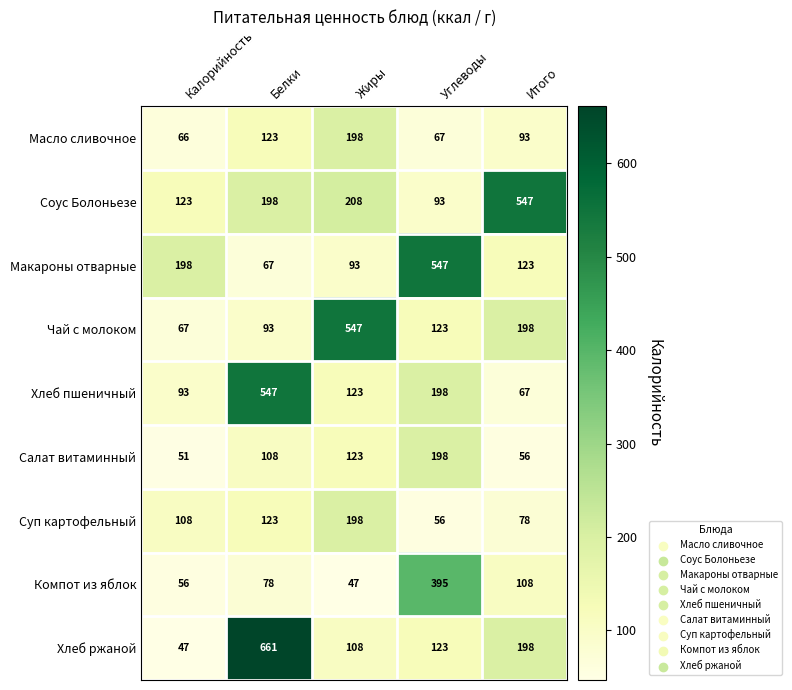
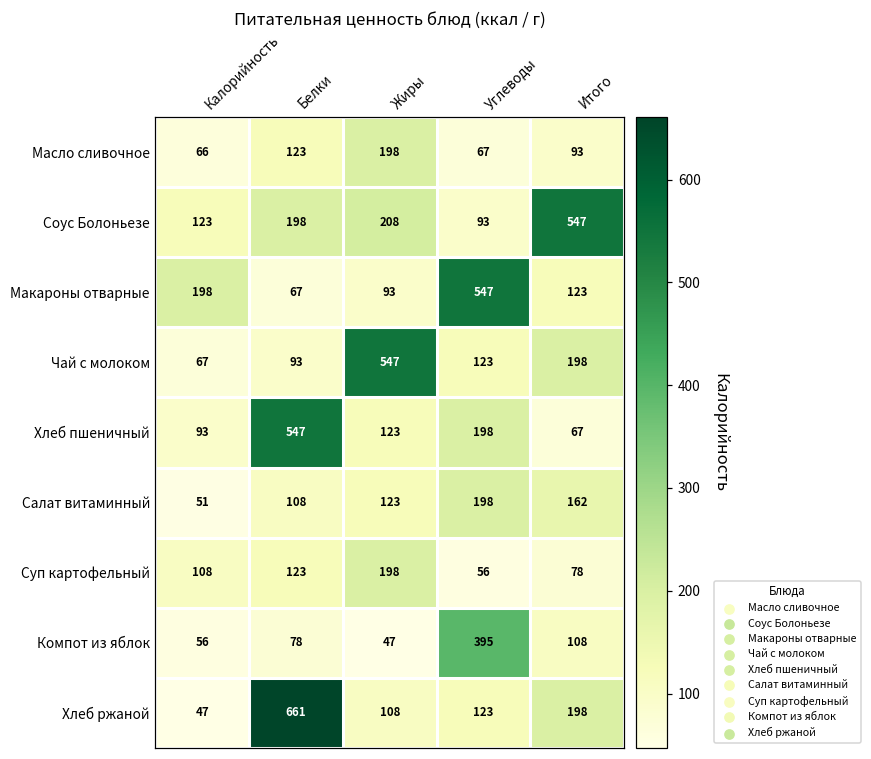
  {
    "Масло сливочное": {
      "Калорийность": 66,
      "Белки": 123,
      "Жиры": 198,
      "Углеводы": 67,
      "Итого": 93
    },
    "Соус Болоньезе": {
      "Калорийность": 123,
      "Белки": 198,
      "Жиры": 208,
      "Углеводы": 93,
      "Итого": 547
    },
    "Макароны отварные": {
      "Калорийность": 198,
      "Белки": 67,
      "Жиры": 93,
      "Углеводы": 547,
      "Итого": 123
    },
    "Чай с молоком": {
      "Калорийность": 67,
      "Белки": 93,
      "Жиры": 547,
      "Углеводы": 123,
      "Итого": 198
    },
    "Хлеб пшеничный": {
      "Калорийность": 93,
      "Белки": 547,
      "Жиры": 123,
      "Углеводы": 198,
      "Итого": 67
    },
    "Салат витаминный": {
      "Калорийность": 51,
      "Белки": 108,
      "Жиры": 123,
      "Углеводы": 198,
-     "Итого": 56
+     "Итого": 162
    },
    "Суп картофельный": {
      "Калорийность": 108,
      "Белки": 123,
      "Жиры": 198,
      "Углеводы": 56,
      "Итого": 78
    },
    "Компот из яблок": {
      "Калорийность": 56,
      "Белки": 78,
      "Жиры": 47,
      "Углеводы": 395,
      "Итого": 108
    },
    "Хлеб ржаной": {
      "Калорийность": 47,
      "Белки": 661,
      "Жиры": 108,
      "Углеводы": 123,
      "Итого": 198
    }
  }
